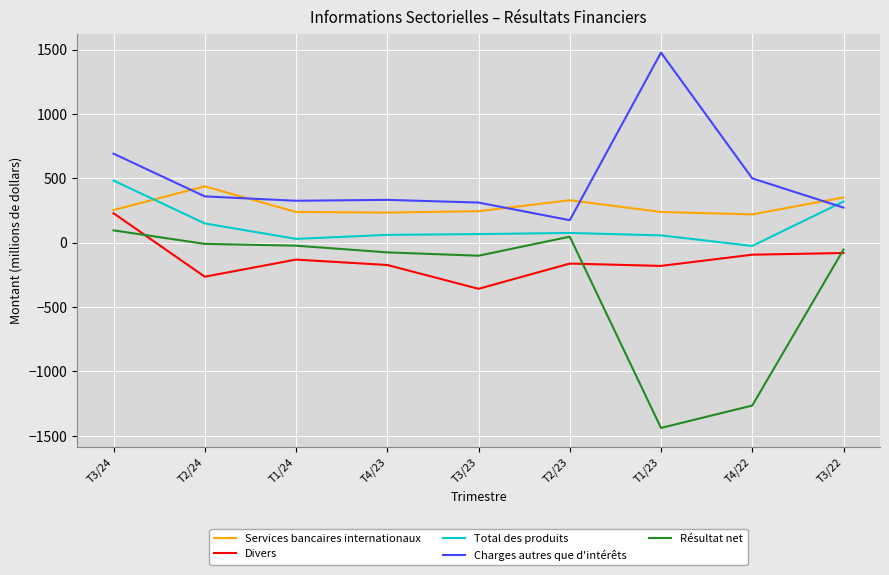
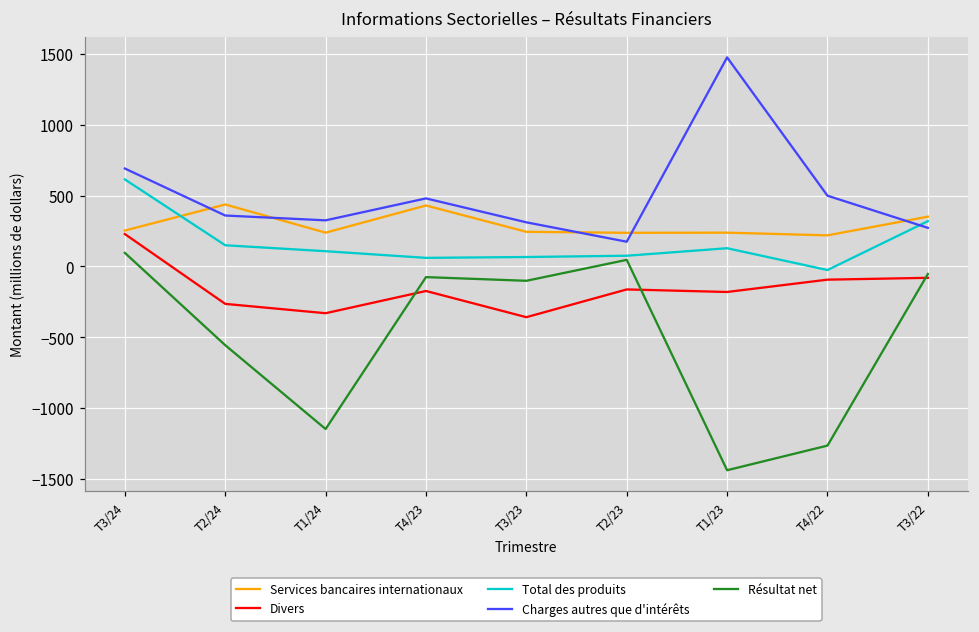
  {
    "Services bancaires internationaux": {
      "T3/24": 250,
      "T2/24": 440,
      "T1/24": 240,
-     "T4/23": 230,
+     "T4/23": 430,
      "T3/23": 250,
-     "T2/23": 330,
+     "T2/23": 240,
      "T1/23": 240,
      "T4/22": 220,
      "T3/22": 350
    },
    "Divers": {
      "T3/24": 230,
      "T2/24": -260,
-     "T1/24": -130,
+     "T1/24": -330,
      "T4/23": -170,
      "T3/23": -360,
      "T2/23": -160,
      "T1/23": -180,
      "T4/22": -90,
      "T3/22": -80
    },
    "Total des produits": {
-     "T3/24": 480,
+     "T3/24": 620,
      "T2/24": 150,
-     "T1/24": 30,
+     "T1/24": 110,
      "T4/23": 60,
      "T3/23": 70,
      "T2/23": 80,
-     "T1/23": 60,
+     "T1/23": 130,
      "T4/22": -30,
      "T3/22": 320
    },
    "Charges autres que d'intérêts": {
      "T3/24": 690,
      "T2/24": 360,
      "T1/24": 330,
-     "T4/23": 330,
+     "T4/23": 480,
      "T3/23": 310,
      "T2/23": 180,
      "T1/23": 1480,
      "T4/22": 500,
      "T3/22": 270
    },
    "Résultat net": {
      "T3/24": 100,
-     "T2/24": -10,
-     "T1/24": -20,
+     "T2/24": -560,
+     "T1/24": -1150,
      "T4/23": -80,
      "T3/23": -100,
      "T2/23": 50,
      "T1/23": -1440,
      "T4/22": -1270,
      "T3/22": -50
    }
  }
